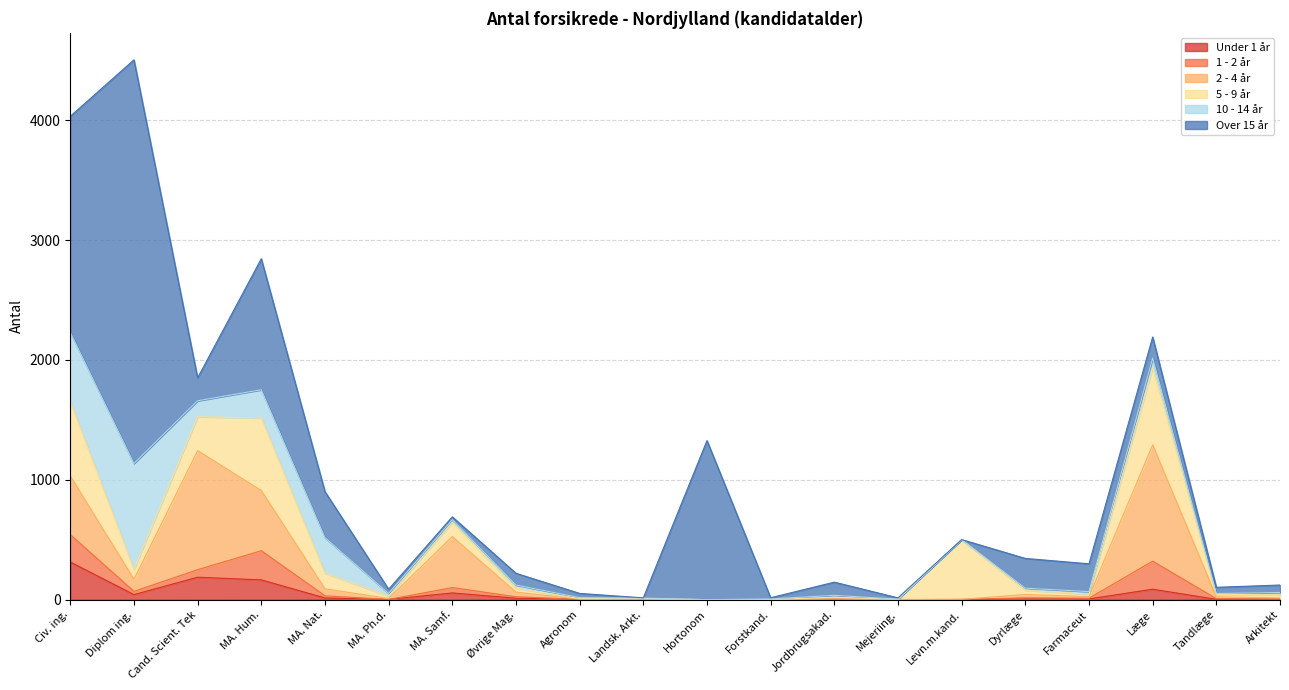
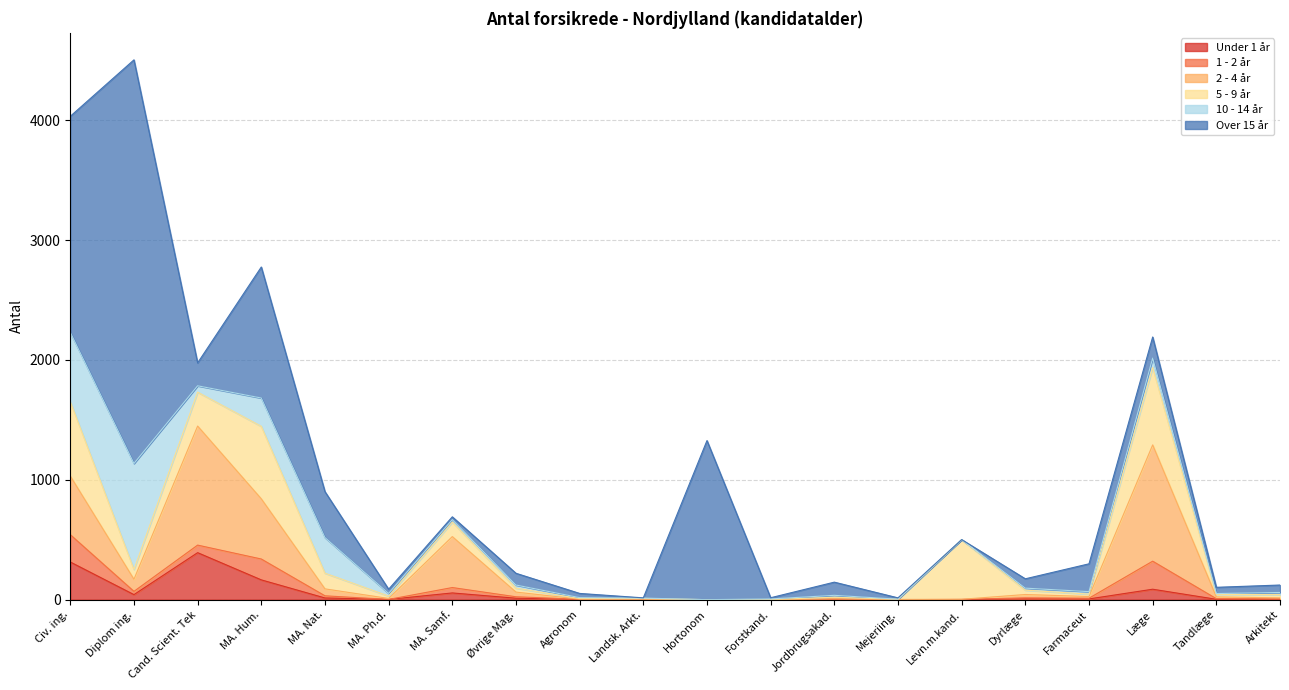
  {
    "Under 1 år": {
      "Civ. ing.": 310,
      "Diplom ing.": 40,
-     "Cand. Scient. Tek": 190,
+     "Cand. Scient. Tek": 390,
      "MA. Hum.": 170,
      "MA. Samf.": 60,
      "Læge": 90
    },
    "1 - 2 år": {
      "Civ. ing.": 230,
      "Diplom ing.": 30,
      "Cand. Scient. Tek": 60,
-     "MA. Hum.": 240,
+     "MA. Hum.": 170,
      "MA. Samf.": 50,
      "Læge": 230
    },
    "2 - 4 år": {
      "Civ. ing.": 490,
      "Diplom ing.": 100,
      "Cand. Scient. Tek": 990,
      "MA. Hum.": 500,
      "MA. Nat.": 60,
      "MA. Samf.": 430,
      "Øvrige Mag.": 40,
      "Dyrlæge": 30,
      "Læge": 970
    },
    "5 - 9 år": {
      "Civ. ing.": 620,
      "Diplom ing.": 80,
      "Cand. Scient. Tek": 280,
      "MA. Hum.": 610,
      "MA. Nat.": 130,
      "Øvrige Mag.": 30,
      "Læge": 650
    },
    "10 - 14 år": {
      "Civ. ing.": 580,
      "Diplom ing.": 880,
-     "Cand. Scient. Tek": 130,
+     "Cand. Scient. Tek": 50,
      "MA. Hum.": 240,
      "MA. Nat.": 300,
      "MA. Ph.d.": 20,
      "Øvrige Mag.": 30,
      "Læge": 80
    },
    "Over 15 år": {
      "Civ. ing.": 1800,
      "Diplom ing.": 3370,
      "Cand. Scient. Tek": 190,
      "MA. Hum.": 1090,
      "MA. Nat.": 380,
      "MA. Ph.d.": 40,
      "MA. Samf.": 20,
      "Øvrige Mag.": 100,
      "Agronom": 40,
      "Hortonom": 1330,
      "Jordbrugsakad.": 110,
-     "Dyrlæge": 250,
+     "Dyrlæge": 80,
      "Farmaceut": 230,
      "Læge": 180,
      "Tandlæge": 50,
      "Arkitekt": 60
    }
  }
